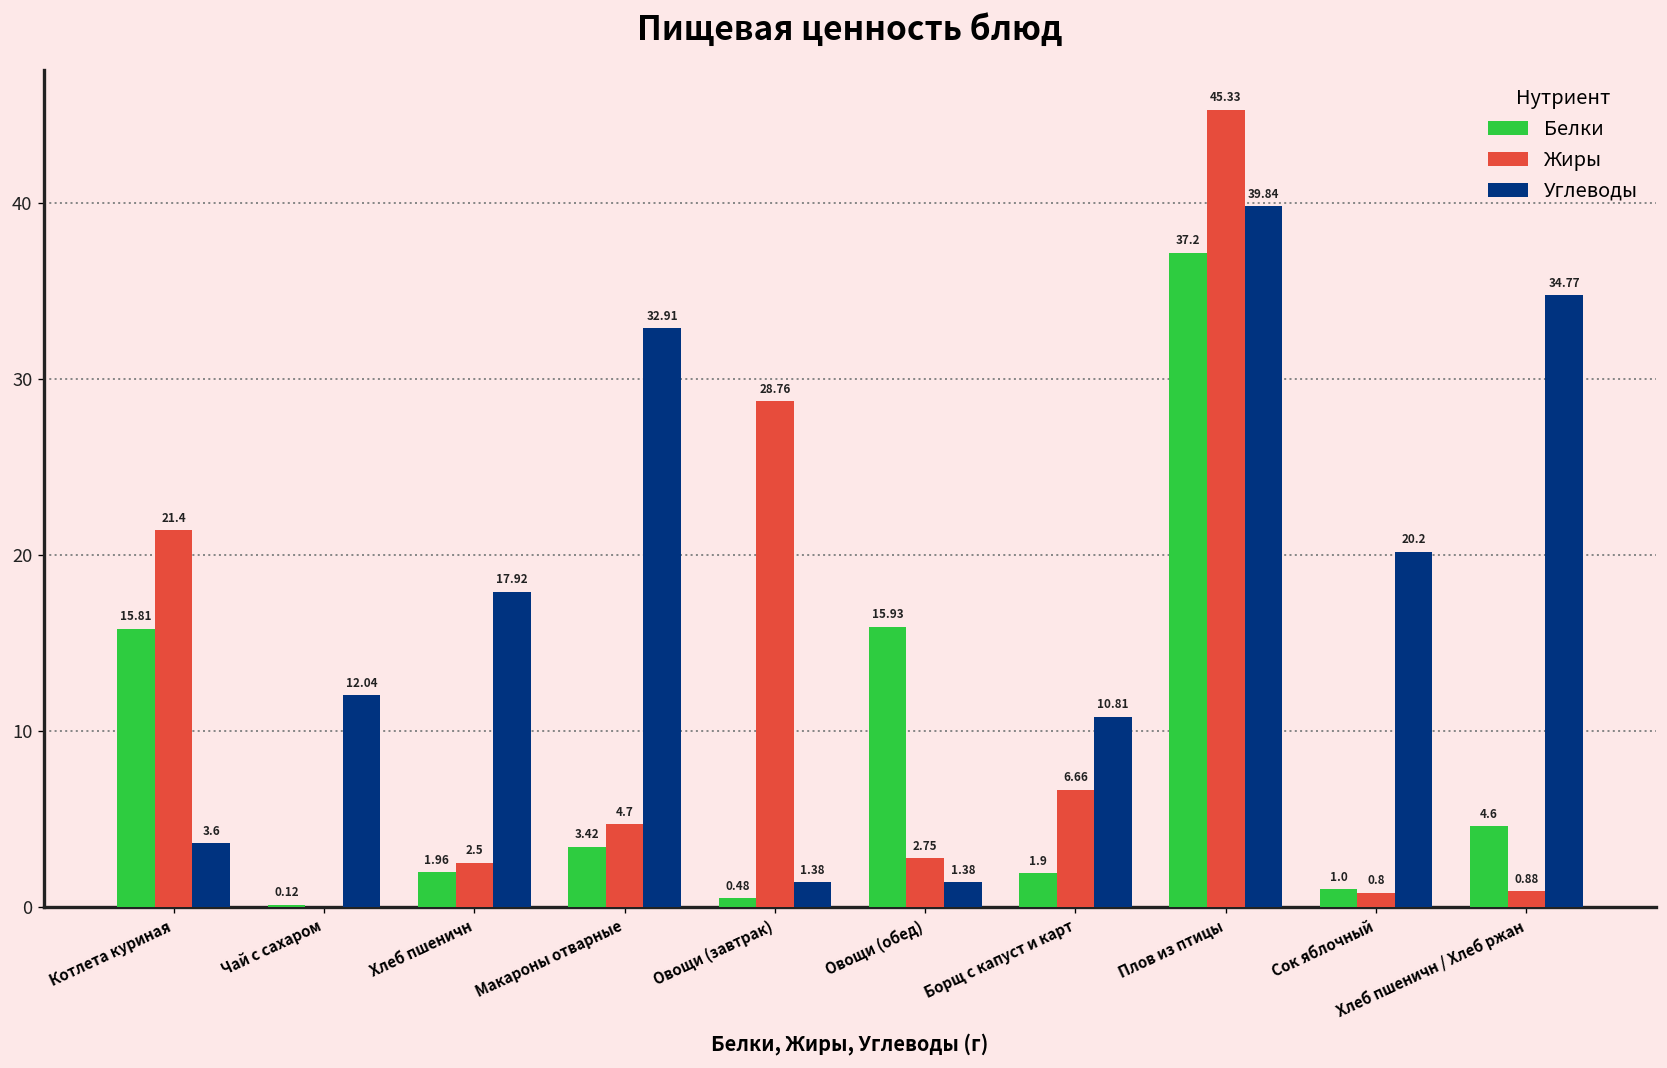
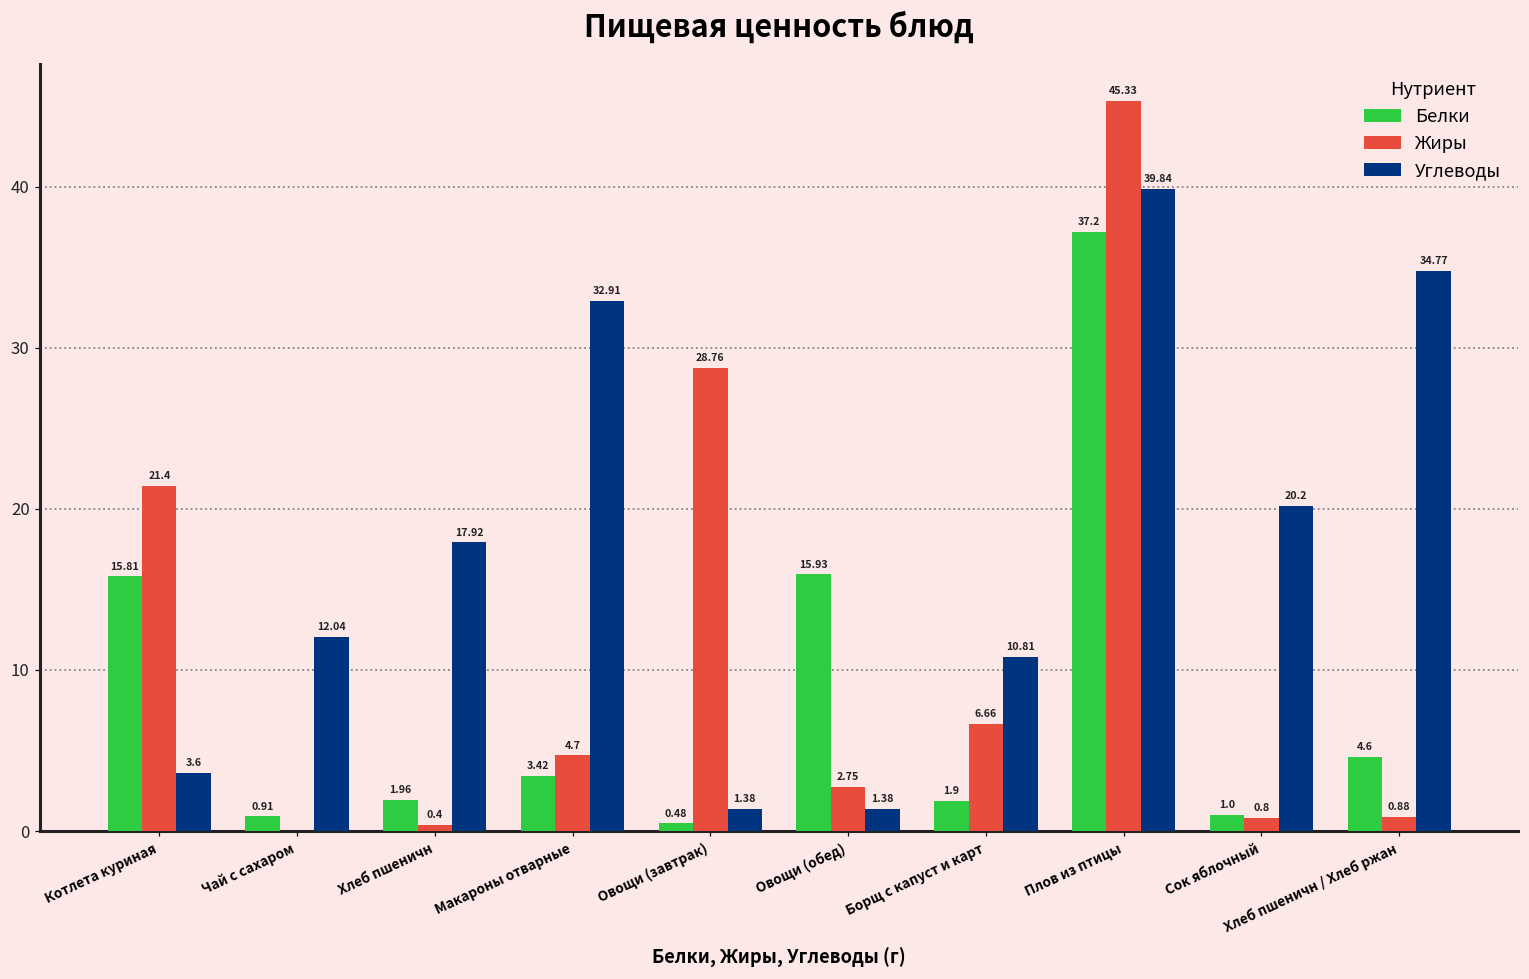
  {
    "Белки": {
      "Котлета куриная": 15.81,
-     "Чай с сахаром": 0.12,
+     "Чай с сахаром": 0.91,
      "Хлеб пшеничн": 1.96,
      "Макароны отварные": 3.42,
      "Овощи (завтрак)": 0.48,
      "Овощи (обед)": 15.93,
      "Борщ с капуст и карт": 1.9,
      "Плов из птицы": 37.2,
      "Сок яблочный": 1.0,
      "Хлеб пшеничн / Хлеб ржан": 4.6
    },
    "Жиры": {
      "Котлета куриная": 21.4,
-     "Хлеб пшеничн": 2.5,
+     "Хлеб пшеничн": 0.4,
      "Макароны отварные": 4.7,
      "Овощи (завтрак)": 28.76,
      "Овощи (обед)": 2.75,
      "Борщ с капуст и карт": 6.66,
      "Плов из птицы": 45.33,
      "Сок яблочный": 0.8,
      "Хлеб пшеничн / Хлеб ржан": 0.88
    },
    "Углеводы": {
      "Котлета куриная": 3.6,
      "Чай с сахаром": 12.04,
      "Хлеб пшеничн": 17.92,
      "Макароны отварные": 32.91,
      "Овощи (завтрак)": 1.38,
      "Овощи (обед)": 1.38,
      "Борщ с капуст и карт": 10.81,
      "Плов из птицы": 39.84,
      "Сок яблочный": 20.2,
      "Хлеб пшеничн / Хлеб ржан": 34.77
    }
  }
